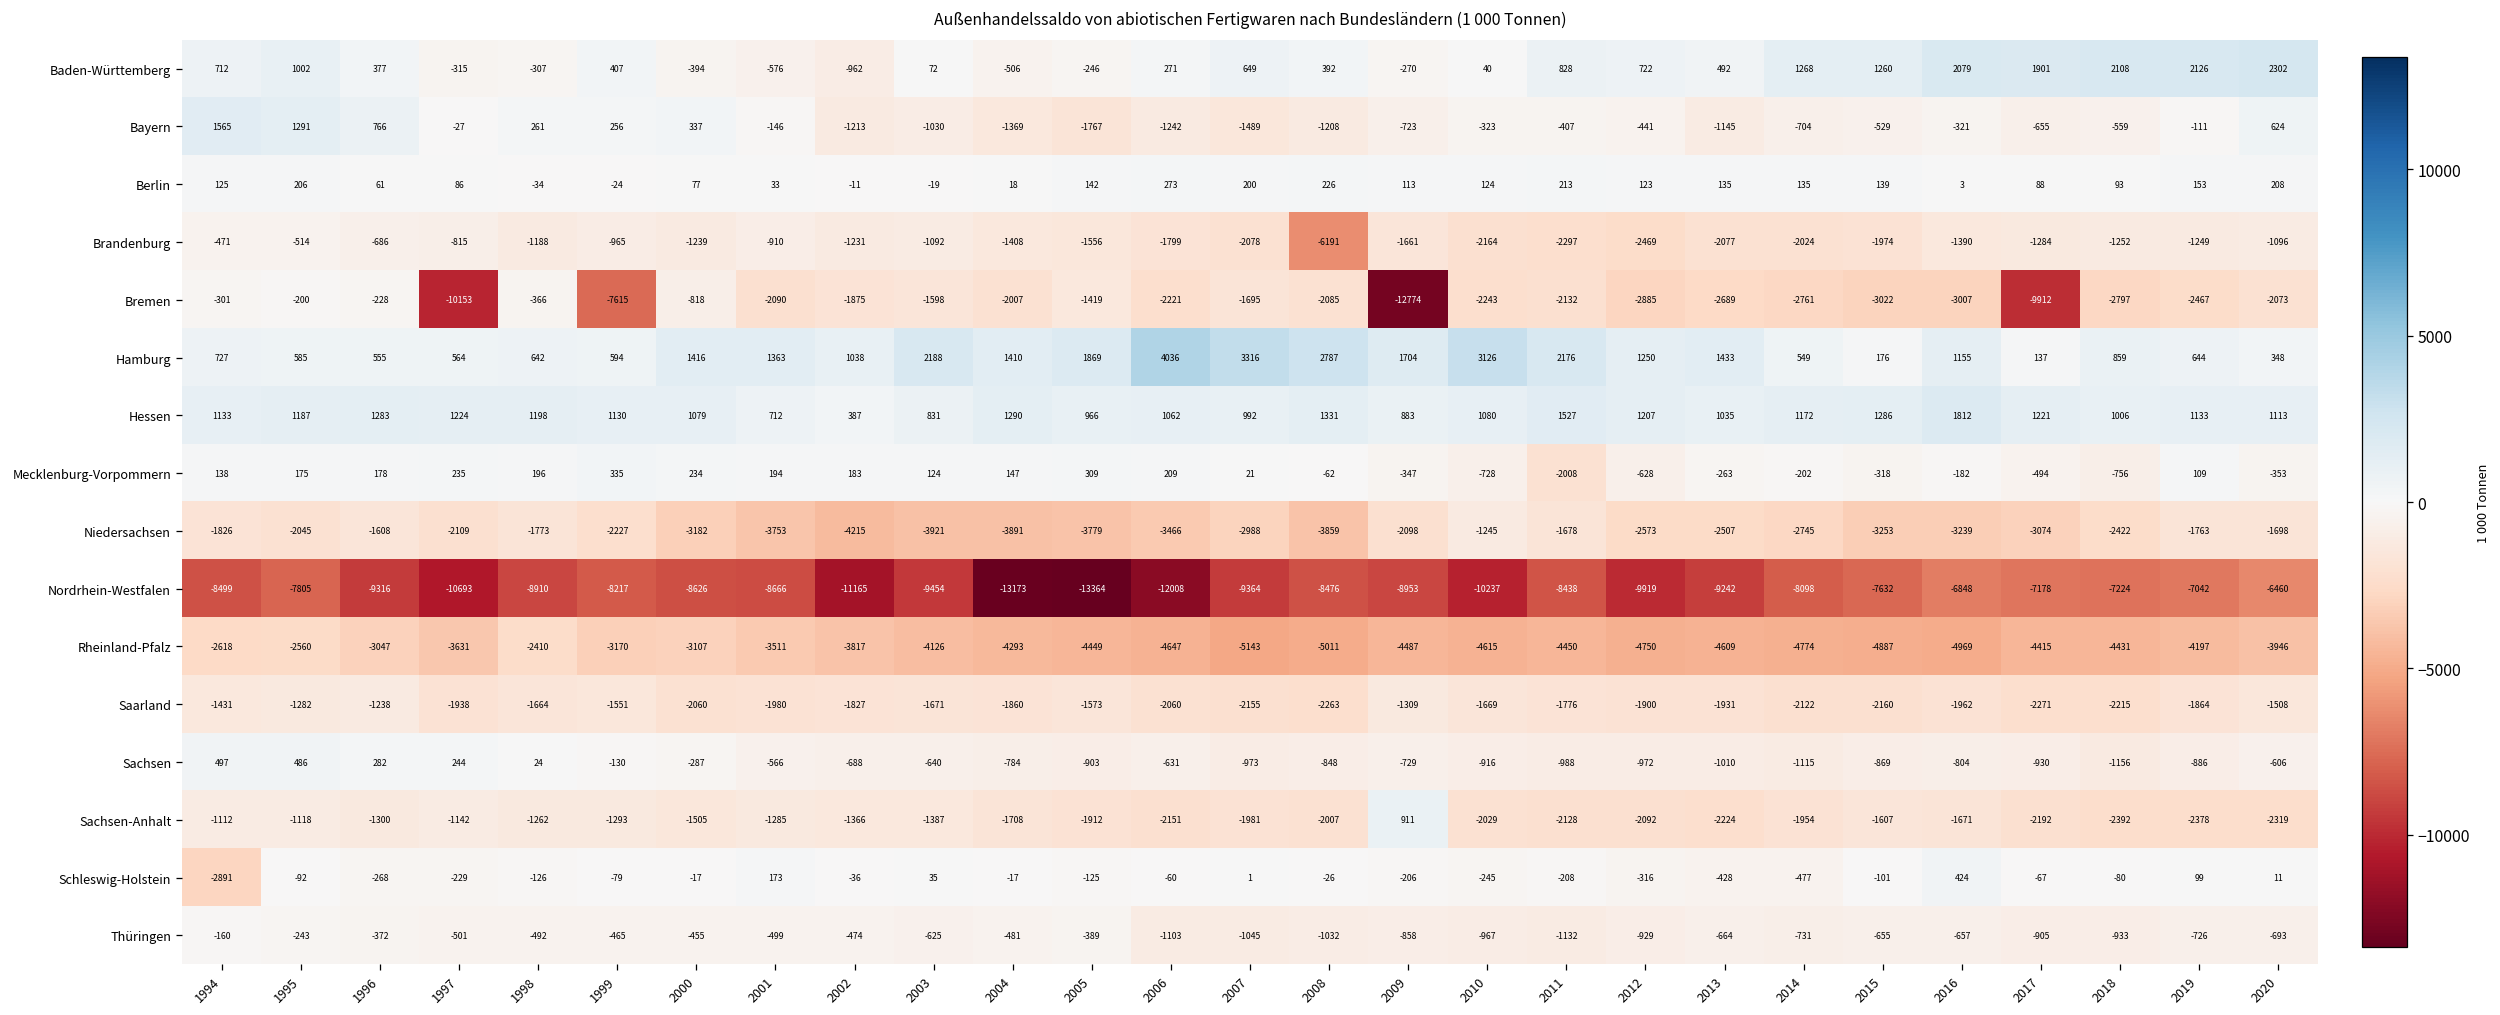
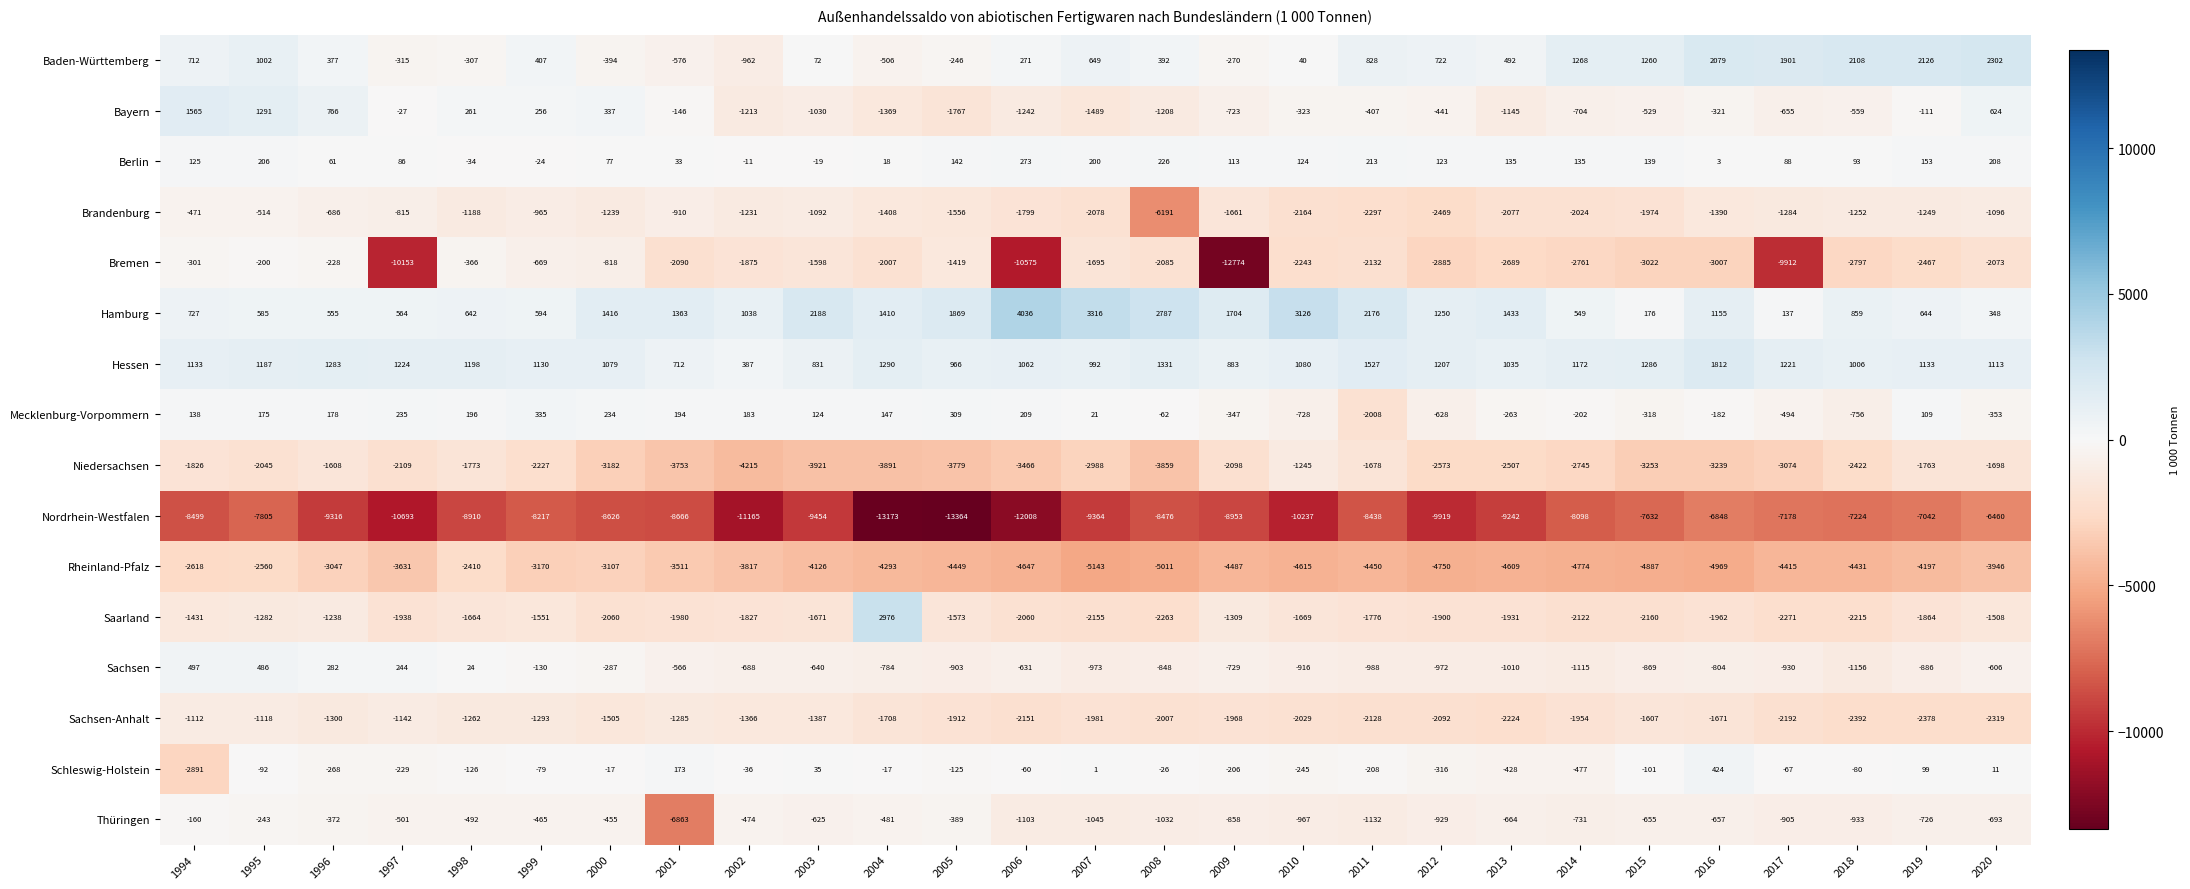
  {
    "Bremen": {
      "1994": -301,
      "1995": -200,
      "1996": -228,
      "1997": -10153,
      "1998": -366,
-     "1999": -7615,
+     "1999": -669,
      "2000": -818,
      "2001": -2090,
      "2002": -1875,
      "2003": -1598,
      "2004": -2007,
      "2005": -1419,
-     "2006": -2221,
+     "2006": -10575,
      "2007": -1695,
      "2008": -2085,
      "2009": -12774,
      "2010": -2243,
      "2011": -2132,
      "2012": -2885,
      "2013": -2689,
      "2014": -2761,
      "2015": -3022,
      "2016": -3007,
      "2017": -9912,
      "2018": -2797,
      "2019": -2467,
      "2020": -2073
    },
    "Saarland": {
      "1994": -1431,
      "1995": -1282,
      "1996": -1238,
      "1997": -1938,
      "1998": -1664,
      "1999": -1551,
      "2000": -2060,
      "2001": -1980,
      "2002": -1827,
      "2003": -1671,
-     "2004": -1860,
+     "2004": 2976,
      "2005": -1573,
      "2006": -2060,
      "2007": -2155,
      "2008": -2263,
      "2009": -1309,
      "2010": -1669,
      "2011": -1776,
      "2012": -1900,
      "2013": -1931,
      "2014": -2122,
      "2015": -2160,
      "2016": -1962,
      "2017": -2271,
      "2018": -2215,
      "2019": -1864,
      "2020": -1508
    },
    "Sachsen-Anhalt": {
      "1994": -1112,
      "1995": -1118,
      "1996": -1300,
      "1997": -1142,
      "1998": -1262,
      "1999": -1293,
      "2000": -1505,
      "2001": -1285,
      "2002": -1366,
      "2003": -1387,
      "2004": -1708,
      "2005": -1912,
      "2006": -2151,
      "2007": -1981,
      "2008": -2007,
-     "2009": 911,
+     "2009": -1968,
      "2010": -2029,
      "2011": -2128,
      "2012": -2092,
      "2013": -2224,
      "2014": -1954,
      "2015": -1607,
      "2016": -1671,
      "2017": -2192,
      "2018": -2392,
      "2019": -2378,
      "2020": -2319
    },
    "Thüringen": {
      "1994": -160,
      "1995": -243,
      "1996": -372,
      "1997": -501,
      "1998": -492,
      "1999": -465,
      "2000": -455,
-     "2001": -499,
+     "2001": -6863,
      "2002": -474,
      "2003": -625,
      "2004": -481,
      "2005": -389,
      "2006": -1103,
      "2007": -1045,
      "2008": -1032,
      "2009": -858,
      "2010": -967,
      "2011": -1132,
      "2012": -929,
      "2013": -664,
      "2014": -731,
      "2015": -655,
      "2016": -657,
      "2017": -905,
      "2018": -933,
      "2019": -726,
      "2020": -693
    }
  }
